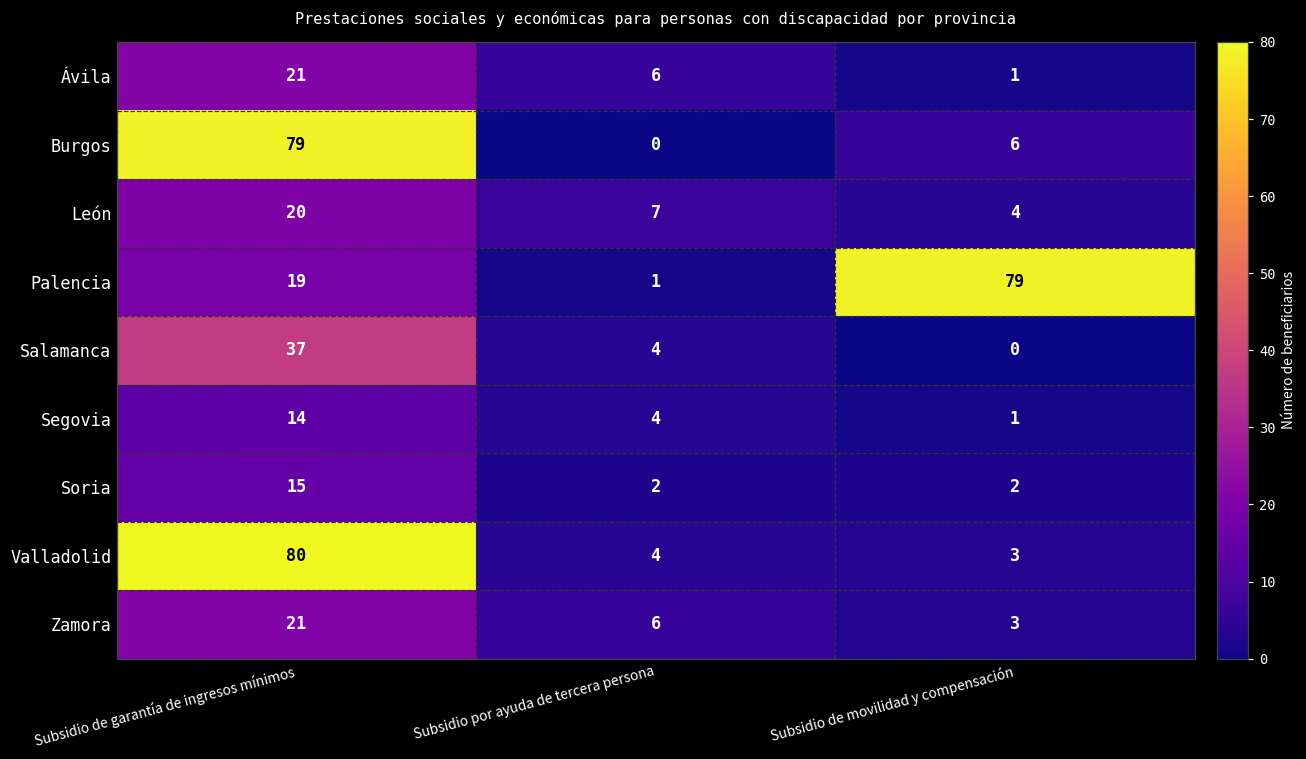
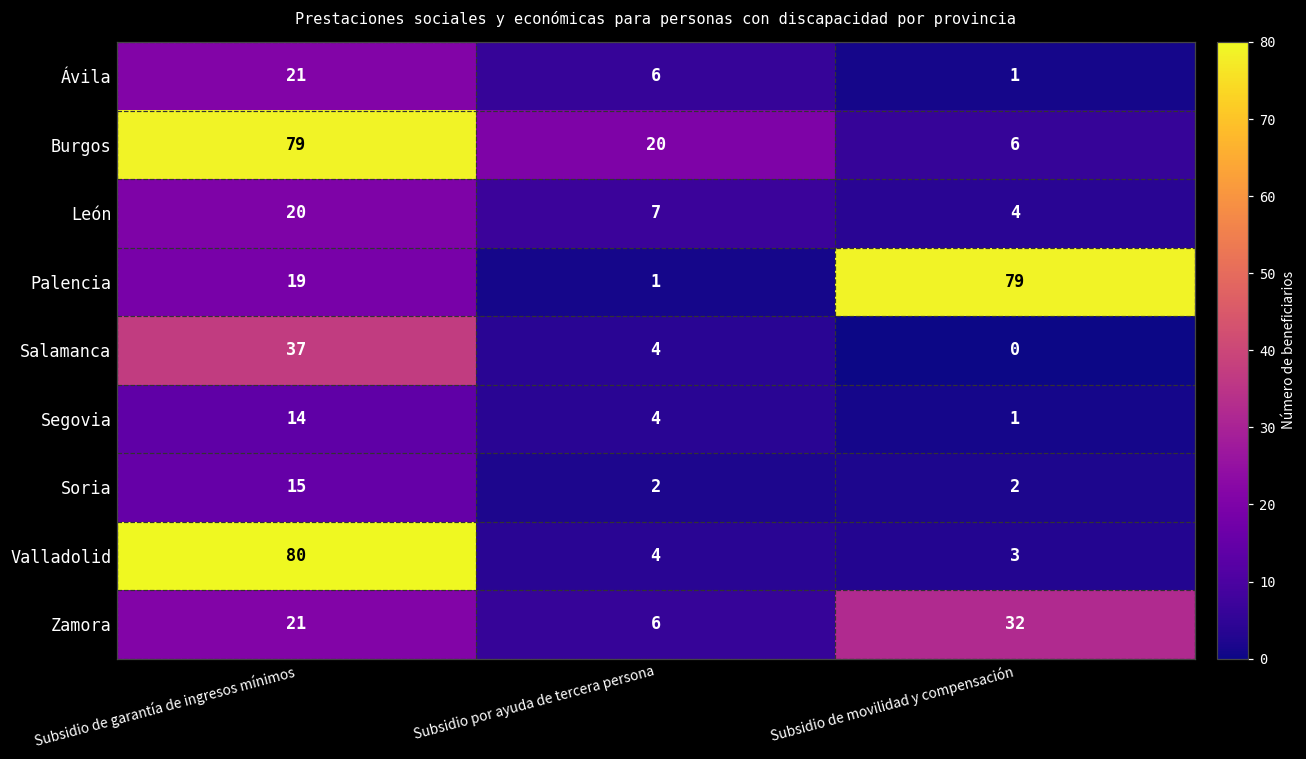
  {
    "Ávila": {
      "Subsidio de garantía de ingresos mínimos": 21,
      "Subsidio por ayuda de tercera persona": 6,
      "Subsidio de movilidad y compensación": 1
    },
    "Burgos": {
      "Subsidio de garantía de ingresos mínimos": 79,
-     "Subsidio por ayuda de tercera persona": 0,
+     "Subsidio por ayuda de tercera persona": 20,
      "Subsidio de movilidad y compensación": 6
    },
    "León": {
      "Subsidio de garantía de ingresos mínimos": 20,
      "Subsidio por ayuda de tercera persona": 7,
      "Subsidio de movilidad y compensación": 4
    },
    "Palencia": {
      "Subsidio de garantía de ingresos mínimos": 19,
      "Subsidio por ayuda de tercera persona": 1,
      "Subsidio de movilidad y compensación": 79
    },
    "Salamanca": {
      "Subsidio de garantía de ingresos mínimos": 37,
      "Subsidio por ayuda de tercera persona": 4,
      "Subsidio de movilidad y compensación": 0
    },
    "Segovia": {
      "Subsidio de garantía de ingresos mínimos": 14,
      "Subsidio por ayuda de tercera persona": 4,
      "Subsidio de movilidad y compensación": 1
    },
    "Soria": {
      "Subsidio de garantía de ingresos mínimos": 15,
      "Subsidio por ayuda de tercera persona": 2,
      "Subsidio de movilidad y compensación": 2
    },
    "Valladolid": {
      "Subsidio de garantía de ingresos mínimos": 80,
      "Subsidio por ayuda de tercera persona": 4,
      "Subsidio de movilidad y compensación": 3
    },
    "Zamora": {
      "Subsidio de garantía de ingresos mínimos": 21,
      "Subsidio por ayuda de tercera persona": 6,
-     "Subsidio de movilidad y compensación": 3
+     "Subsidio de movilidad y compensación": 32
    }
  }
